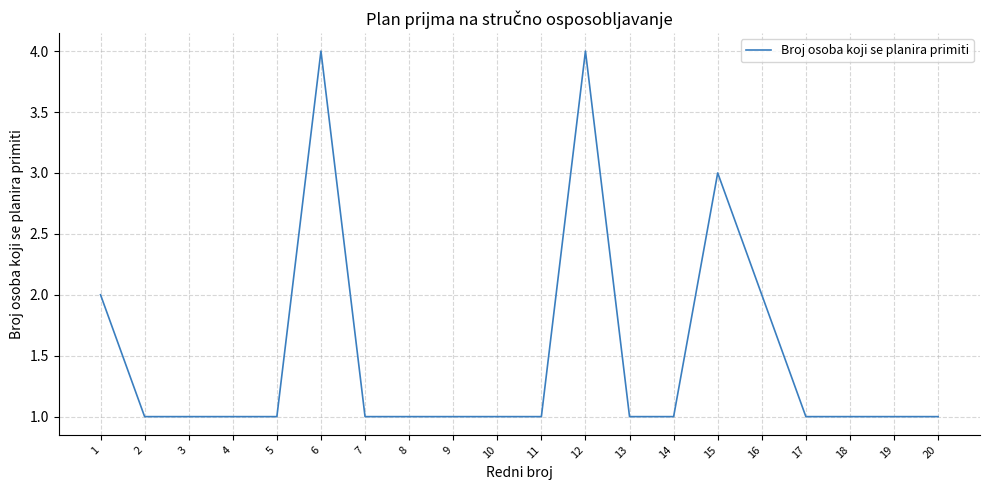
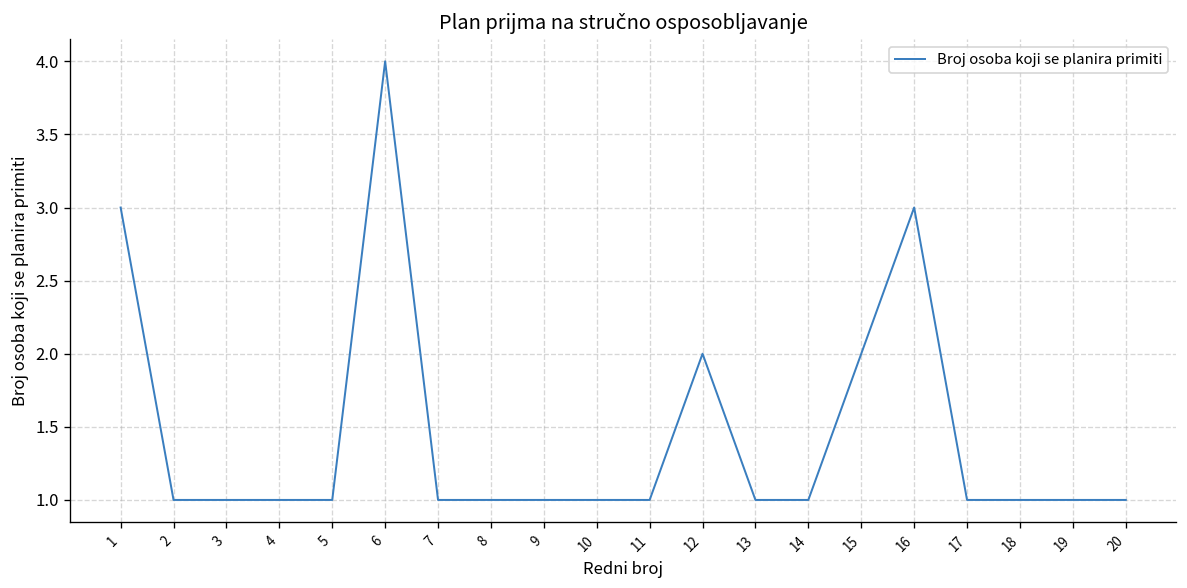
  {
-   "1": 2,
+   "1": 3,
    "2": 1,
    "3": 1,
    "4": 1,
    "5": 1,
    "6": 4,
    "7": 1,
    "8": 1,
    "9": 1,
    "10": 1,
    "11": 1,
-   "12": 4,
+   "12": 2,
    "13": 1,
    "14": 1,
-   "15": 3,
-   "16": 2,
+   "15": 2,
+   "16": 3,
    "17": 1,
    "18": 1,
    "19": 1,
    "20": 1
  }
